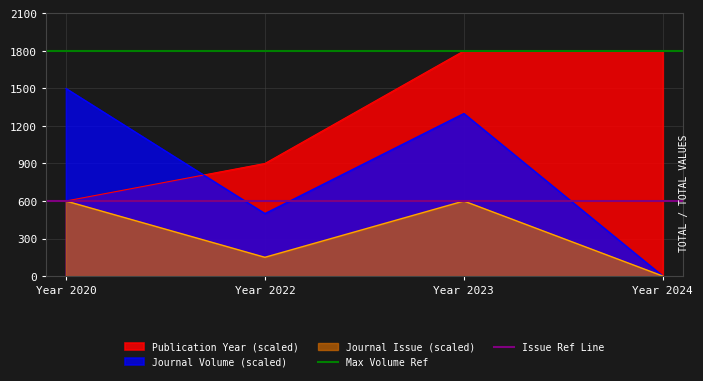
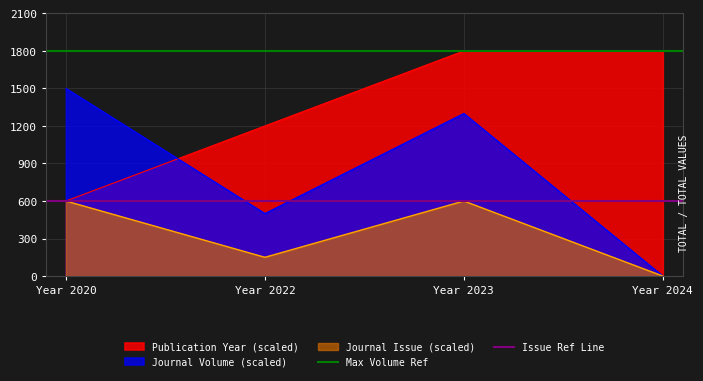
  {
    "Publication Year (scaled)": {
-     "Year 2022": 900,
+     "Year 2022": 1200,
      "Year 2023": 1800,
      "Year 2024": 1800
    },
    "Journal Volume (scaled)": {
      "Year 2020": 1500,
      "Year 2022": 500,
      "Year 2023": 1300
    },
    "Journal Issue (scaled)": {
      "Year 2022": 150,
      "Year 2023": 600
    }
  }
